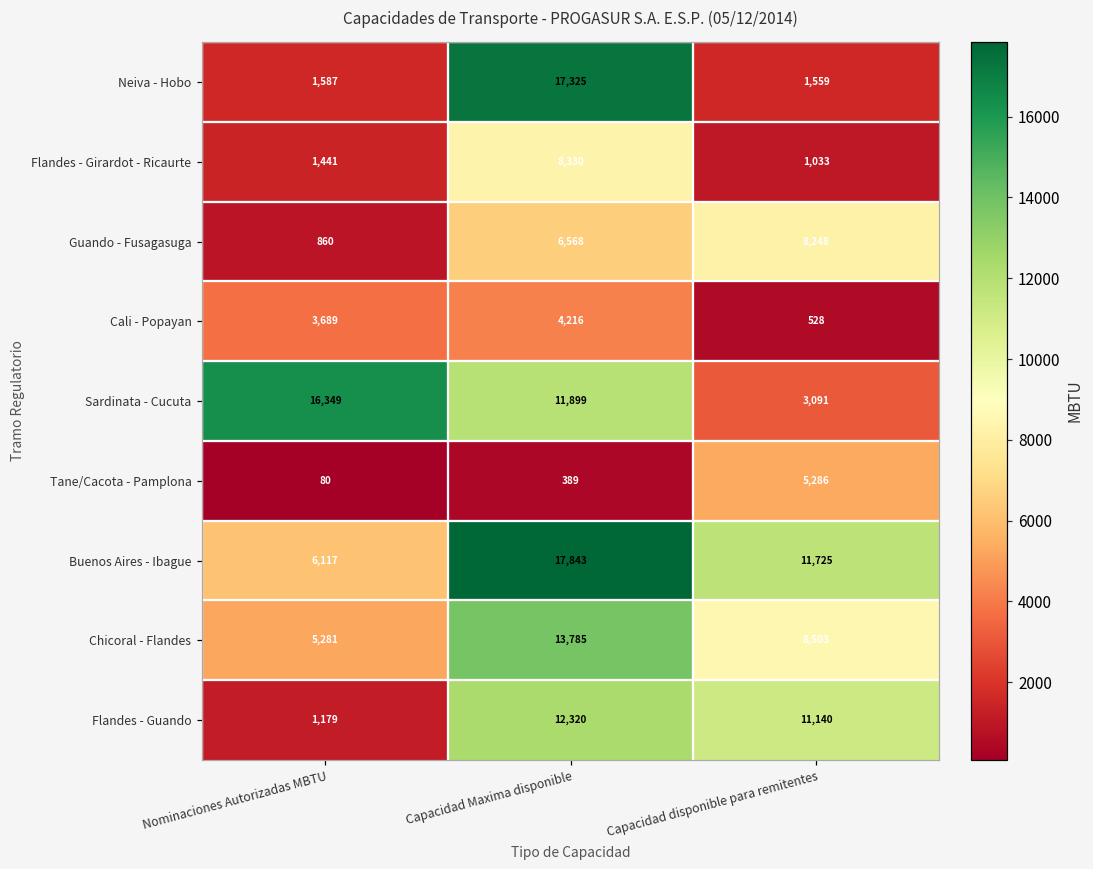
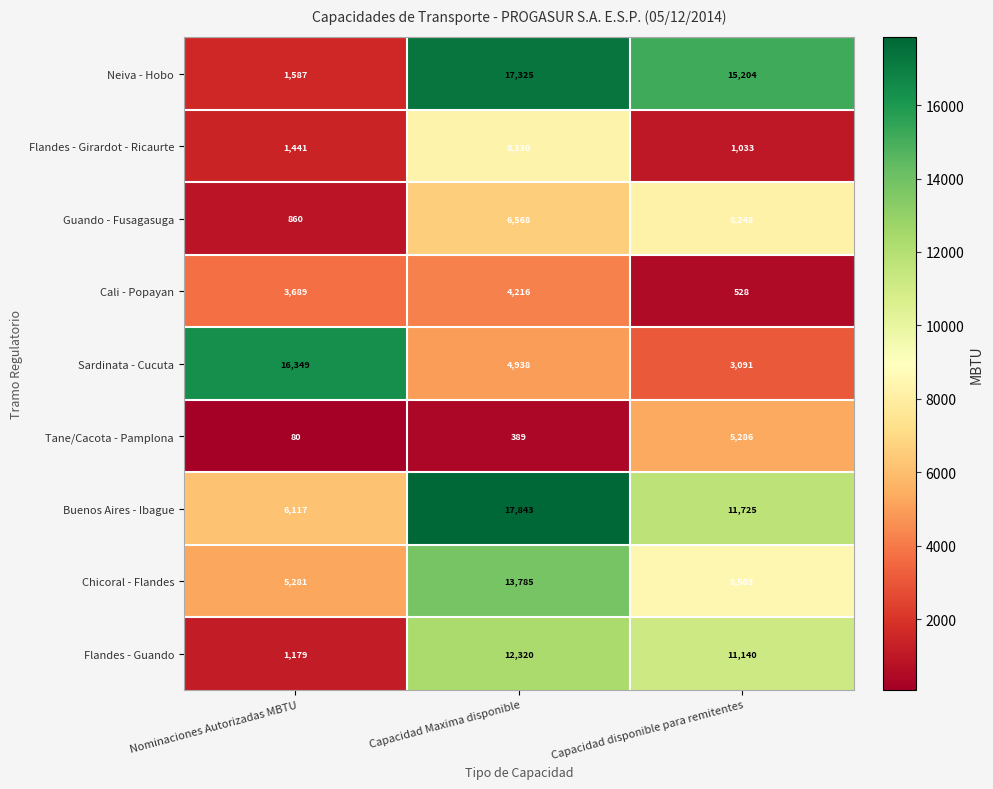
  {
    "Neiva - Hobo": {
      "Nominaciones Autorizadas MBTU": "1,587",
      "Capacidad Maxima disponible": "17,325",
-     "Capacidad disponible para remitentes": "1,559"
+     "Capacidad disponible para remitentes": "15,204"
    },
    "Flandes - Girardot - Ricaurte": {
      "Nominaciones Autorizadas MBTU": "1,441",
      "Capacidad Maxima disponible": "8,330",
      "Capacidad disponible para remitentes": "1,033"
    },
    "Guando - Fusagasuga": {
      "Nominaciones Autorizadas MBTU": "860",
      "Capacidad Maxima disponible": "6,568",
      "Capacidad disponible para remitentes": "8,248"
    },
    "Cali - Popayan": {
      "Nominaciones Autorizadas MBTU": "3,689",
      "Capacidad Maxima disponible": "4,216",
      "Capacidad disponible para remitentes": "528"
    },
    "Sardinata - Cucuta": {
      "Nominaciones Autorizadas MBTU": "16,349",
-     "Capacidad Maxima disponible": "11,899",
+     "Capacidad Maxima disponible": "4,938",
      "Capacidad disponible para remitentes": "3,091"
    },
    "Tane/Cacota - Pamplona": {
      "Nominaciones Autorizadas MBTU": "80",
      "Capacidad Maxima disponible": "389",
      "Capacidad disponible para remitentes": "5,286"
    },
    "Buenos Aires - Ibague": {
      "Nominaciones Autorizadas MBTU": "6,117",
      "Capacidad Maxima disponible": "17,843",
      "Capacidad disponible para remitentes": "11,725"
    },
    "Chicoral - Flandes": {
      "Nominaciones Autorizadas MBTU": "5,281",
      "Capacidad Maxima disponible": "13,785",
      "Capacidad disponible para remitentes": "8,503"
    },
    "Flandes - Guando": {
      "Nominaciones Autorizadas MBTU": "1,179",
      "Capacidad Maxima disponible": "12,320",
      "Capacidad disponible para remitentes": "11,140"
    }
  }
